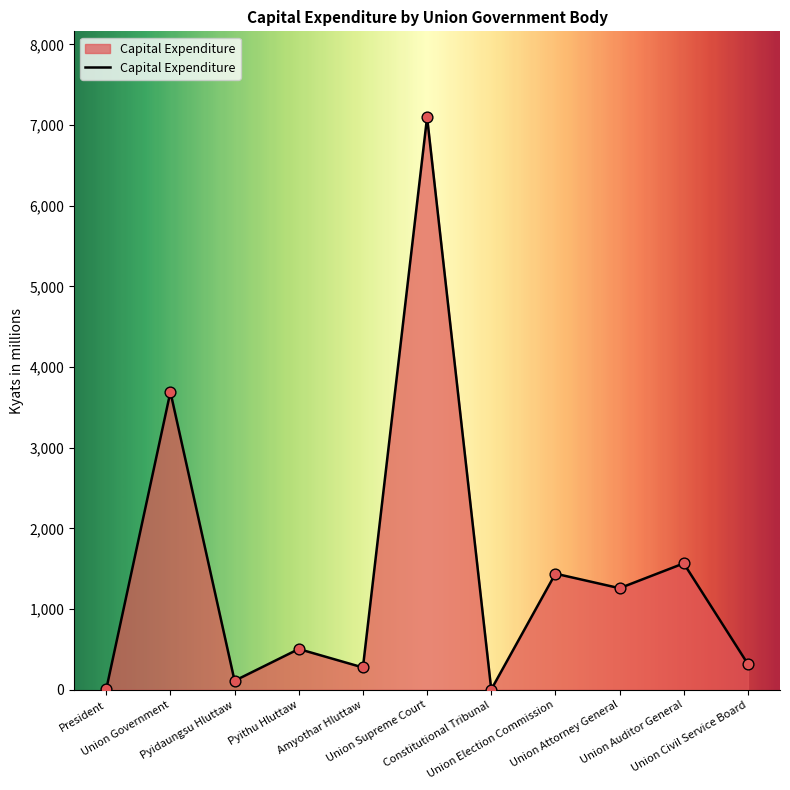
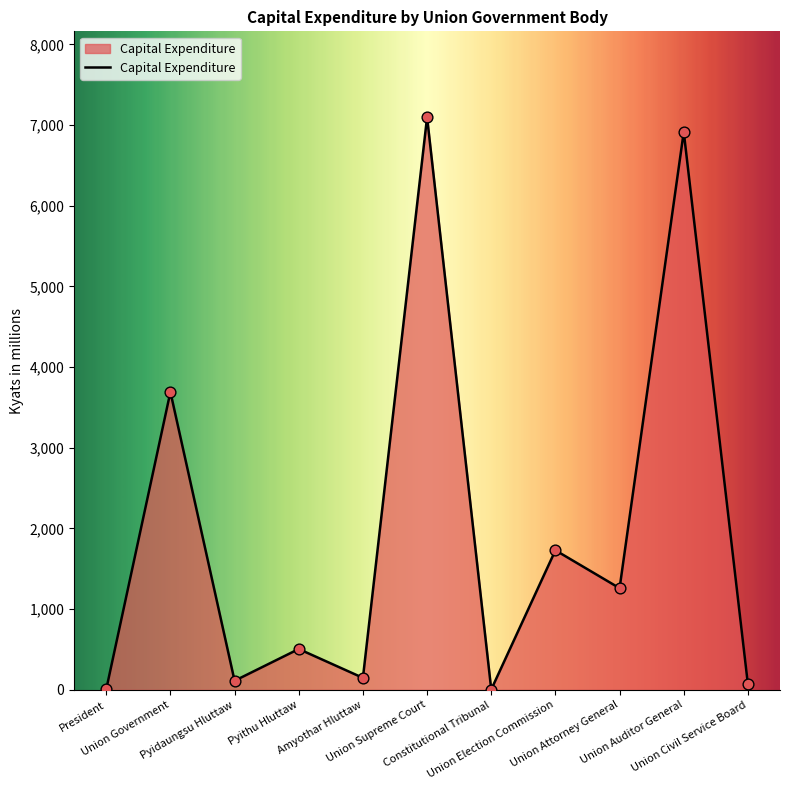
  {
    "President": "0",
    "Union Government": "3,700",
    "Pyidaungsu Hluttaw": "100",
    "Pyithu Hluttaw": "500",
-   "Amyothar Hluttaw": "300",
+   "Amyothar Hluttaw": "100",
    "Union Supreme Court": "7,100",
    "Constitutional Tribunal": "0",
-   "Union Election Commission": "1,400",
+   "Union Election Commission": "1,700",
    "Union Attorney General": "1,300",
-   "Union Auditor General": "1,600",
-   "Union Civil Service Board": "300"
+   "Union Auditor General": "6,900",
+   "Union Civil Service Board": "100"
  }
